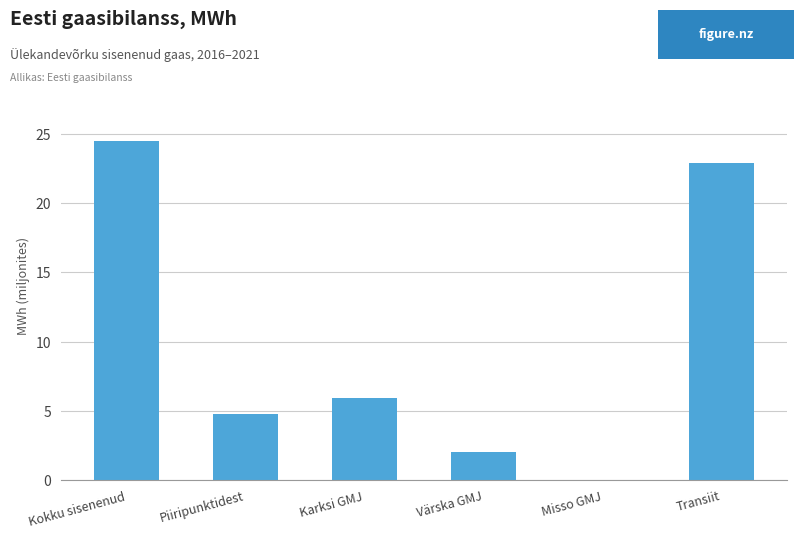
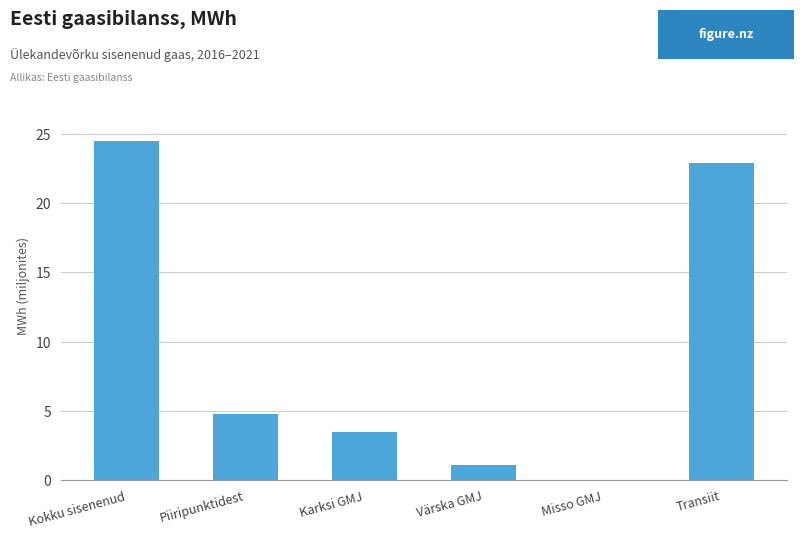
  {
    "Kokku sisenenud": 24.5,
    "Piiripunktidest": 4.8,
-   "Karksi GMJ": 6.0,
-   "Värska GMJ": 2.0,
+   "Karksi GMJ": 3.5,
+   "Värska GMJ": 1.1,
    "Transiit": 22.9
  }
